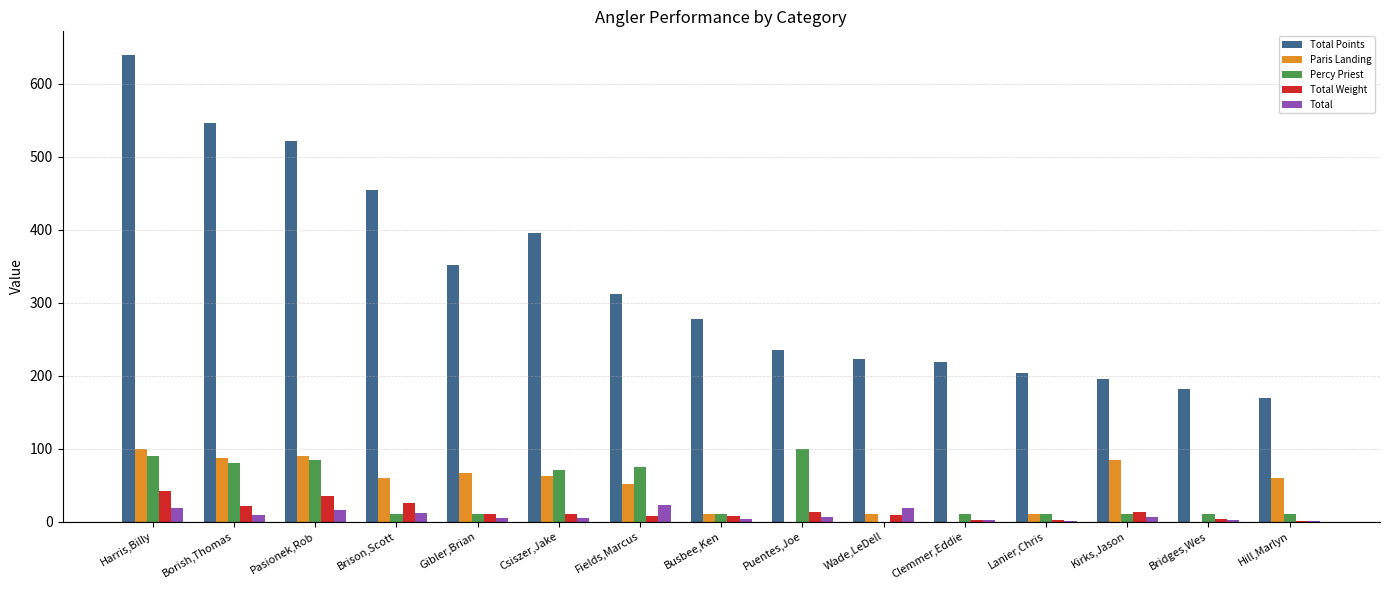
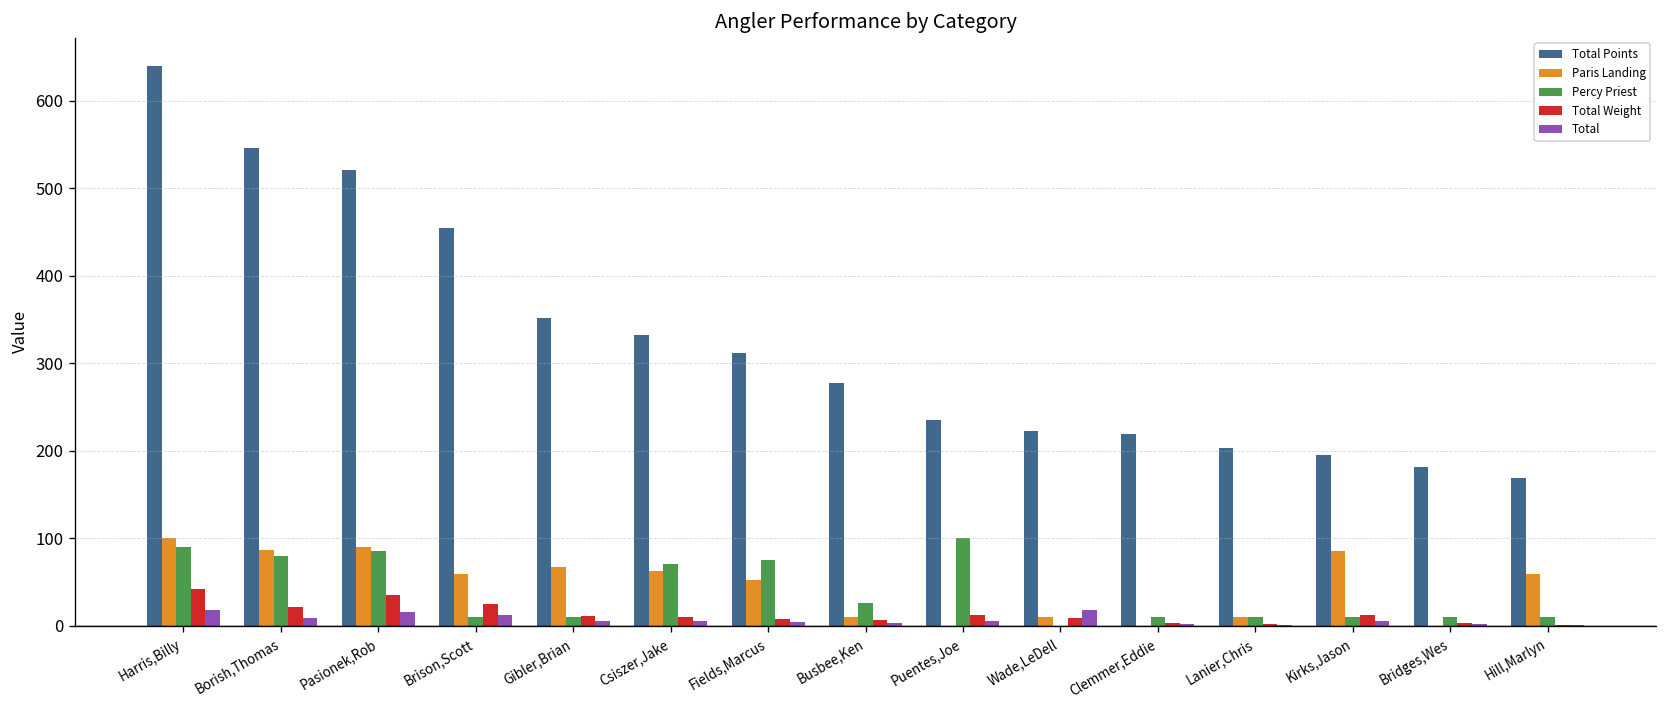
  {
    "Total Points": {
      "Harris,Billy": 640,
      "Borish,Thomas": 550,
      "Pasionek,Rob": 520,
      "Brison,Scott": 450,
      "Gibler,Brian": 350,
-     "Csiszer,Jake": 400,
+     "Csiszer,Jake": 330,
      "Fields,Marcus": 310,
      "Busbee,Ken": 280,
      "Puentes,Joe": 240,
      "Wade,LeDell": 220,
      "Clemmer,Eddie": 220,
      "Lanier,Chris": 200,
      "Kirks,Jason": 200,
      "Bridges,Wes": 180,
      "Hill,Marlyn": 170
    },
    "Paris Landing": {
      "Harris,Billy": 100,
      "Borish,Thomas": 90,
      "Pasionek,Rob": 90,
      "Brison,Scott": 60,
      "Gibler,Brian": 70,
      "Csiszer,Jake": 60,
      "Fields,Marcus": 50,
      "Busbee,Ken": 10,
      "Puentes,Joe": 0,
      "Wade,LeDell": 10,
      "Clemmer,Eddie": 0,
      "Lanier,Chris": 10,
      "Kirks,Jason": 90,
      "Bridges,Wes": 0,
      "Hill,Marlyn": 60
    },
    "Percy Priest": {
      "Harris,Billy": 90,
      "Borish,Thomas": 80,
      "Pasionek,Rob": 90,
      "Brison,Scott": 10,
      "Gibler,Brian": 10,
      "Csiszer,Jake": 70,
      "Fields,Marcus": 80,
-     "Busbee,Ken": 10,
+     "Busbee,Ken": 30,
      "Puentes,Joe": 100,
      "Wade,LeDell": 0,
      "Clemmer,Eddie": 10,
      "Lanier,Chris": 10,
      "Kirks,Jason": 10,
      "Bridges,Wes": 10,
      "Hill,Marlyn": 10
    },
    "Total Weight": {
      "Harris,Billy": 40,
      "Borish,Thomas": 20,
      "Pasionek,Rob": 30,
      "Brison,Scott": 20,
      "Gibler,Brian": 10,
      "Csiszer,Jake": 10,
      "Fields,Marcus": 10,
      "Busbee,Ken": 10,
      "Puentes,Joe": 10,
      "Wade,LeDell": 10,
      "Kirks,Jason": 10
    },
    "Total": {
      "Harris,Billy": 20,
      "Borish,Thomas": 10,
      "Pasionek,Rob": 20,
      "Brison,Scott": 10,
      "Gibler,Brian": 10,
      "Csiszer,Jake": 10,
-     "Fields,Marcus": 20,
+     "Fields,Marcus": 0,
      "Puentes,Joe": 10,
      "Wade,LeDell": 20,
      "Kirks,Jason": 10
    }
  }
